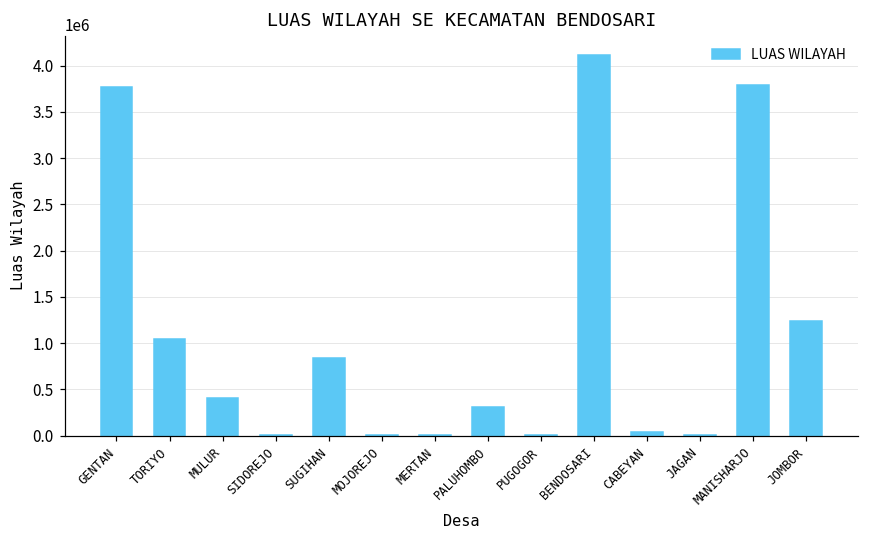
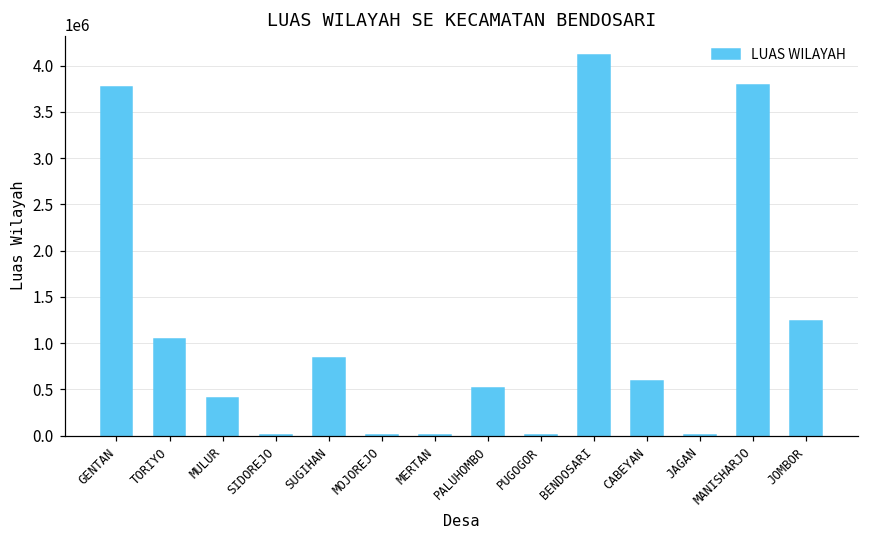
  {
    "GENTAN": 3800000,
    "TORIYO": 1000000,
    "MULUR": 400000,
    "SUGIHAN": 800000,
-   "PALUHOMBO": 300000,
+   "PALUHOMBO": 500000,
    "BENDOSARI": 4100000,
-   "CABEYAN": 0,
+   "CABEYAN": 600000,
    "MANISHARJO": 3800000,
    "JOMBOR": 1200000
  }
